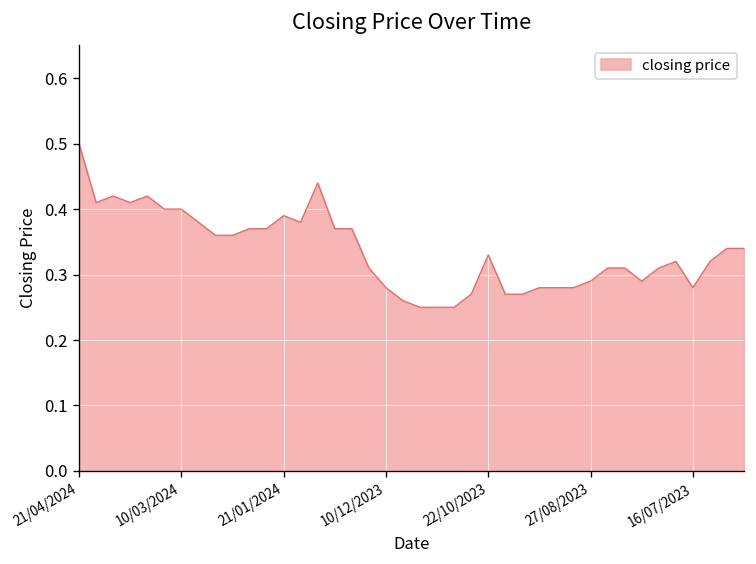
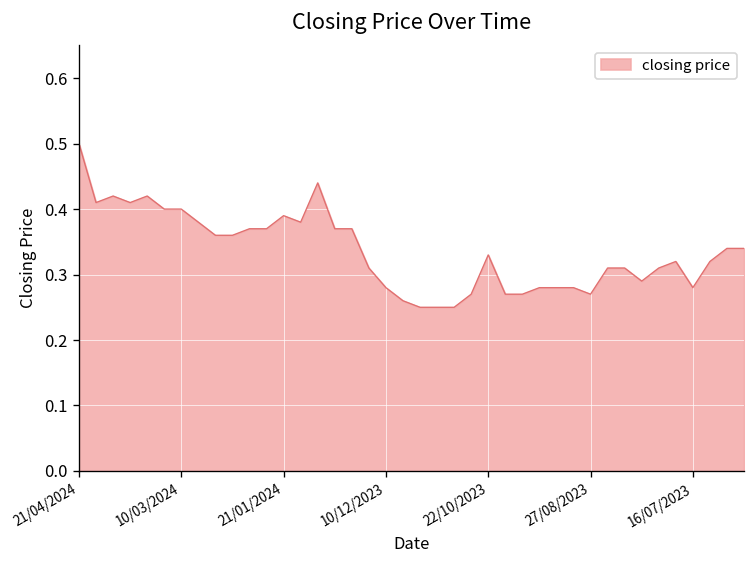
  {
    "21/04/2024": 0.50,
    "10/03/2024": 0.40,
    "21/01/2024": 0.39,
    "10/12/2023": 0.28,
    "22/10/2023": 0.33,
-   "27/08/2023": 0.29,
+   "27/08/2023": 0.27,
    "16/07/2023": 0.28
  }
